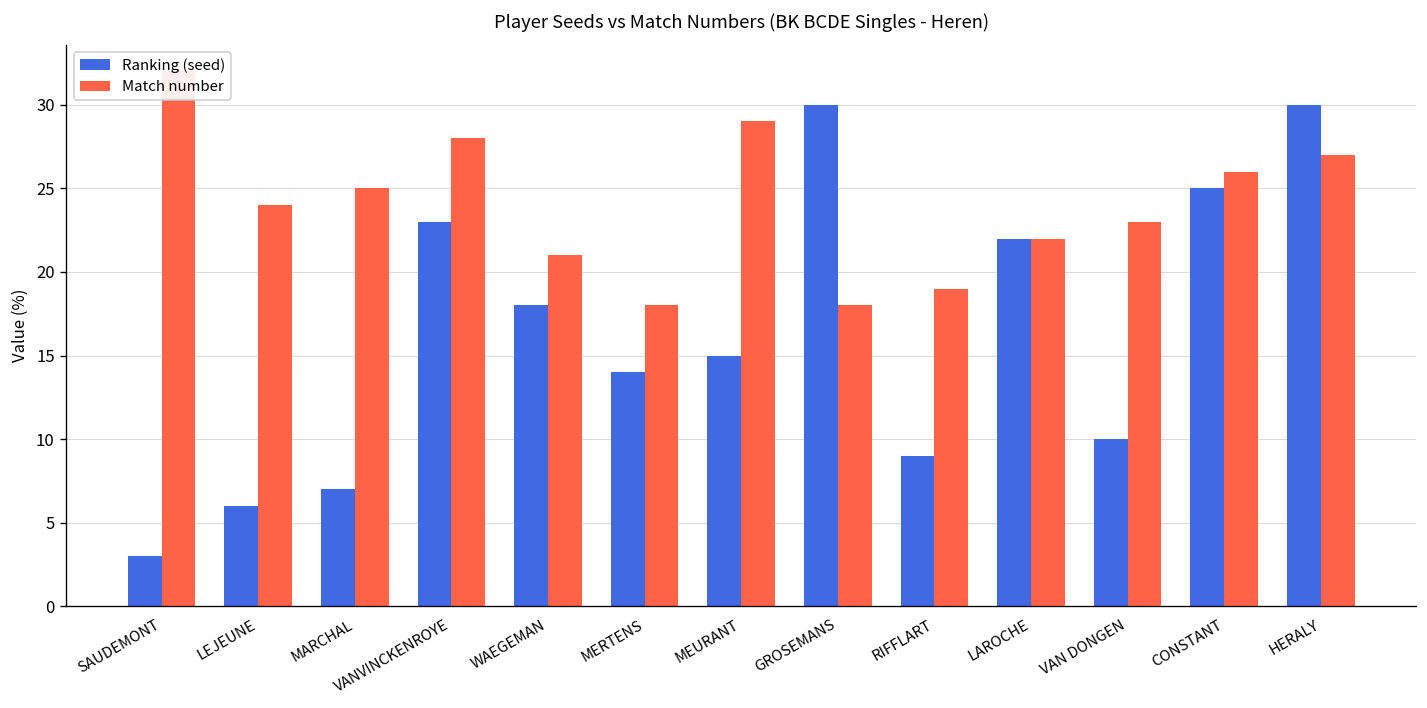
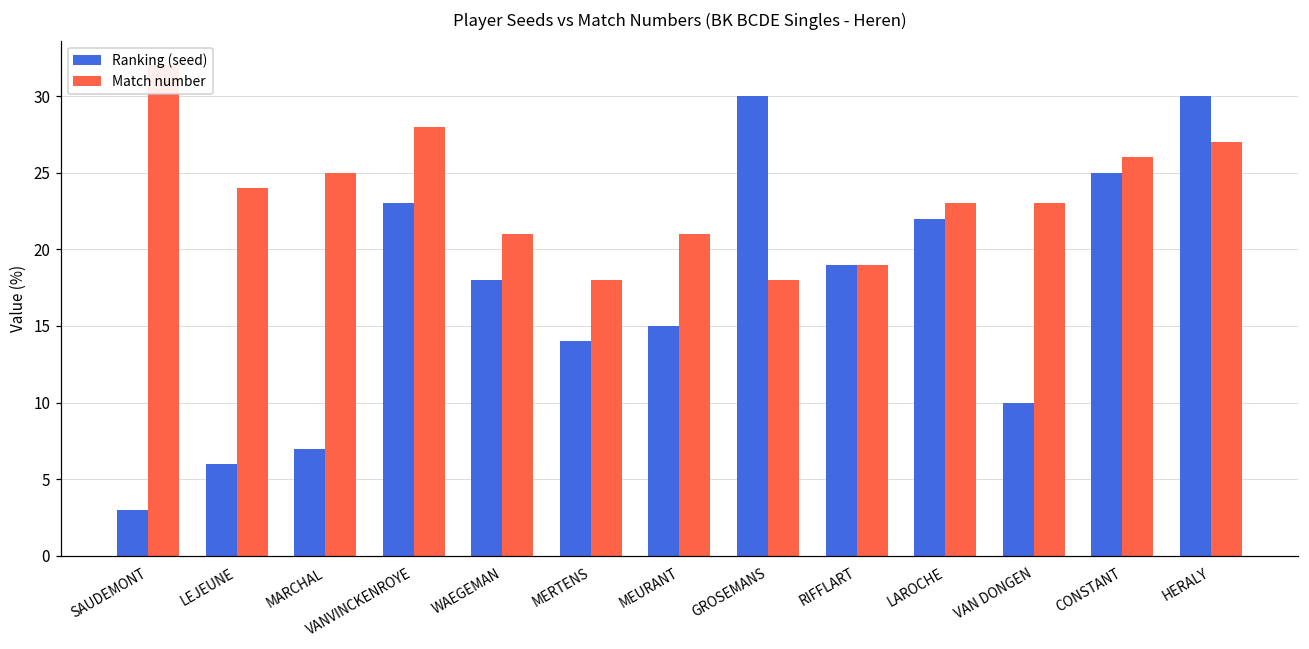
  {
    "Ranking (seed)": {
      "SAUDEMONT": 3,
      "LEJEUNE": 6,
      "MARCHAL": 7,
      "VANVINCKENROYE": 23,
      "WAEGEMAN": 18,
      "MERTENS": 14,
      "MEURANT": 15,
      "GROSEMANS": 30,
-     "RIFFLART": 9,
+     "RIFFLART": 19,
      "LAROCHE": 22,
      "VAN DONGEN": 10,
      "CONSTANT": 25,
      "HERALY": 30
    },
    "Match number": {
      "LEJEUNE": 24,
      "MARCHAL": 25,
      "VANVINCKENROYE": 28,
      "WAEGEMAN": 21,
      "MERTENS": 18,
-     "MEURANT": 29,
+     "MEURANT": 21,
      "GROSEMANS": 18,
      "RIFFLART": 19,
-     "LAROCHE": 22,
+     "LAROCHE": 23,
      "VAN DONGEN": 23,
      "CONSTANT": 26,
      "HERALY": 27
    }
  }
